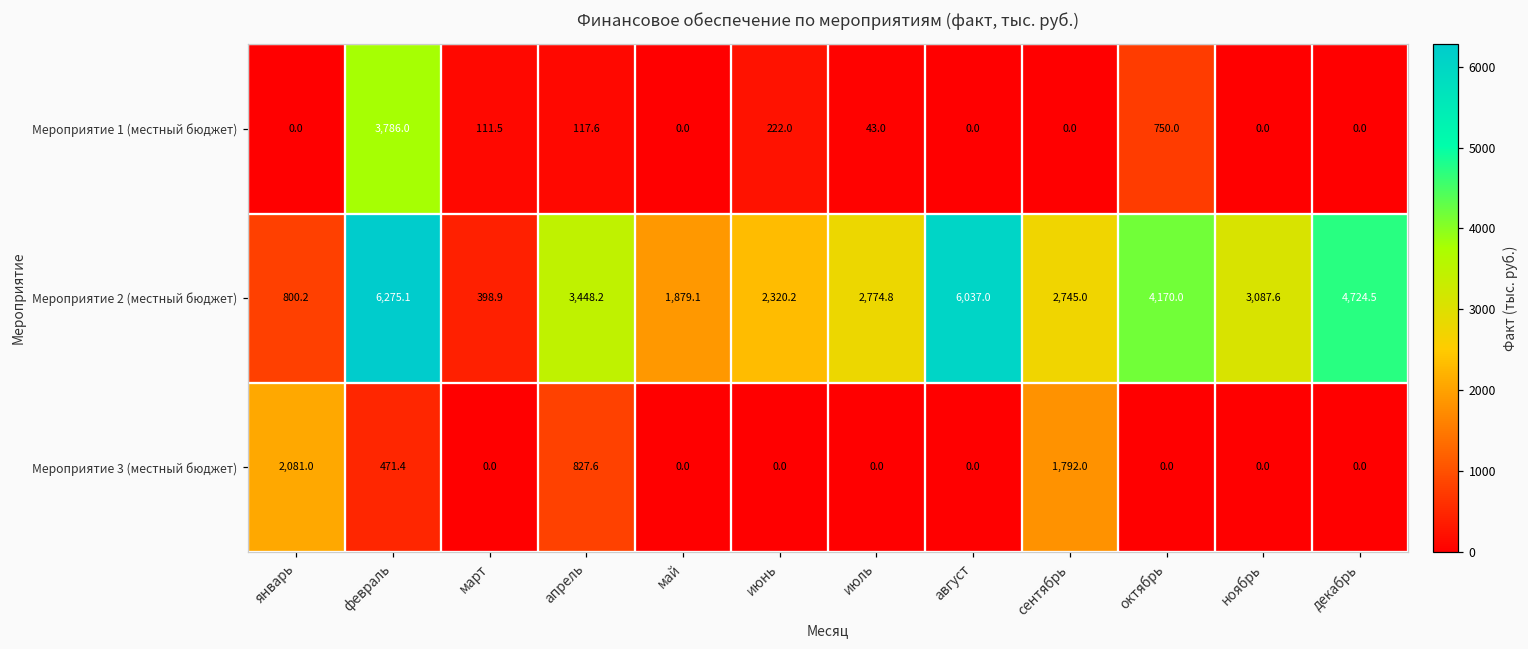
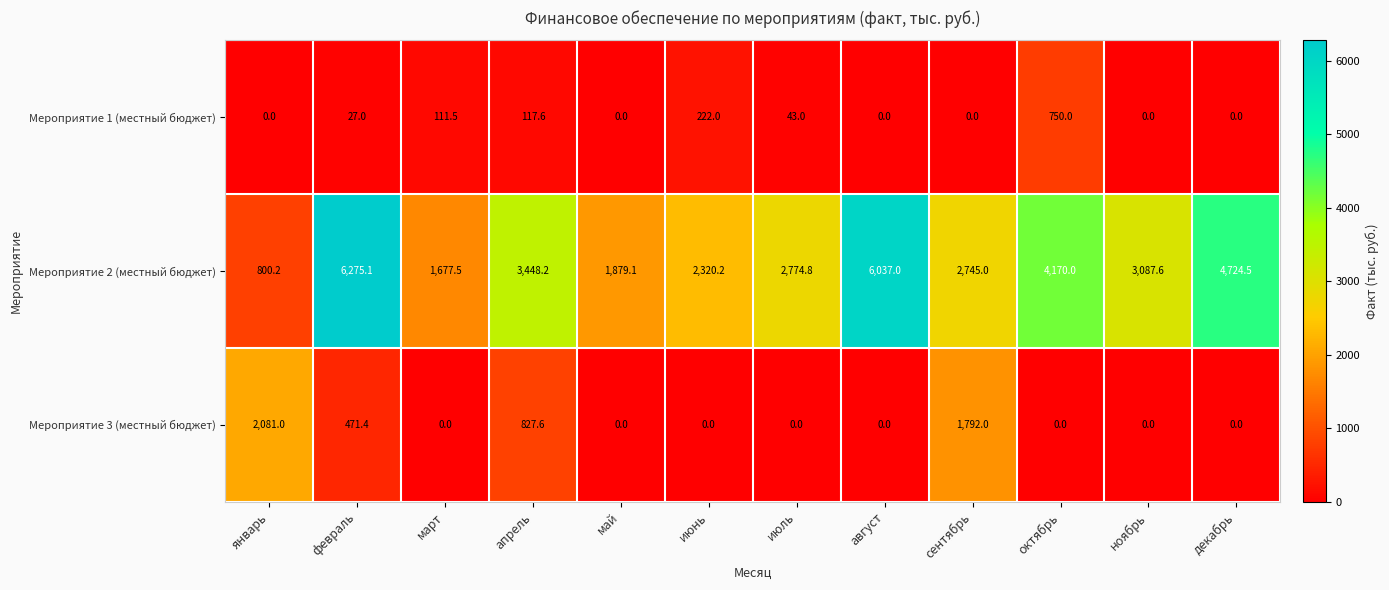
  {
    "Мероприятие 1 (местный бюджет)": {
      "январь": "0.0",
-     "февраль": "3,786.0",
+     "февраль": "27.0",
      "март": "111.5",
      "апрель": "117.6",
      "май": "0.0",
      "июнь": "222.0",
      "июль": "43.0",
      "август": "0.0",
      "сентябрь": "0.0",
      "октябрь": "750.0",
      "ноябрь": "0.0",
      "декабрь": "0.0"
    },
    "Мероприятие 2 (местный бюджет)": {
      "январь": "800.2",
      "февраль": "6,275.1",
-     "март": "398.9",
+     "март": "1,677.5",
      "апрель": "3,448.2",
      "май": "1,879.1",
      "июнь": "2,320.2",
      "июль": "2,774.8",
      "август": "6,037.0",
      "сентябрь": "2,745.0",
      "октябрь": "4,170.0",
      "ноябрь": "3,087.6",
      "декабрь": "4,724.5"
    },
    "Мероприятие 3 (местный бюджет)": {
      "январь": "2,081.0",
      "февраль": "471.4",
      "март": "0.0",
      "апрель": "827.6",
      "май": "0.0",
      "июнь": "0.0",
      "июль": "0.0",
      "август": "0.0",
      "сентябрь": "1,792.0",
      "октябрь": "0.0",
      "ноябрь": "0.0",
      "декабрь": "0.0"
    }
  }
